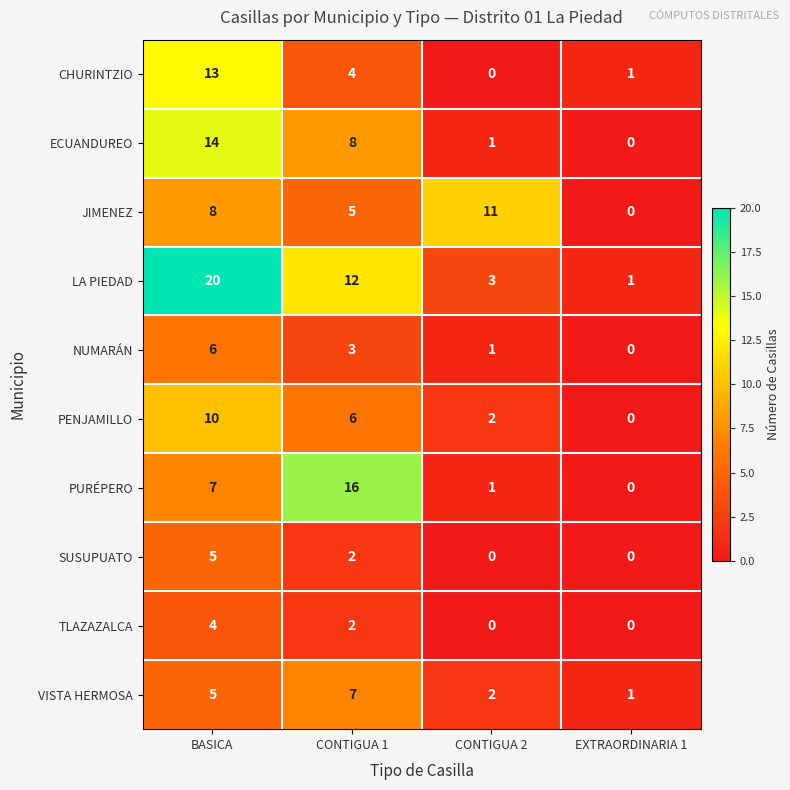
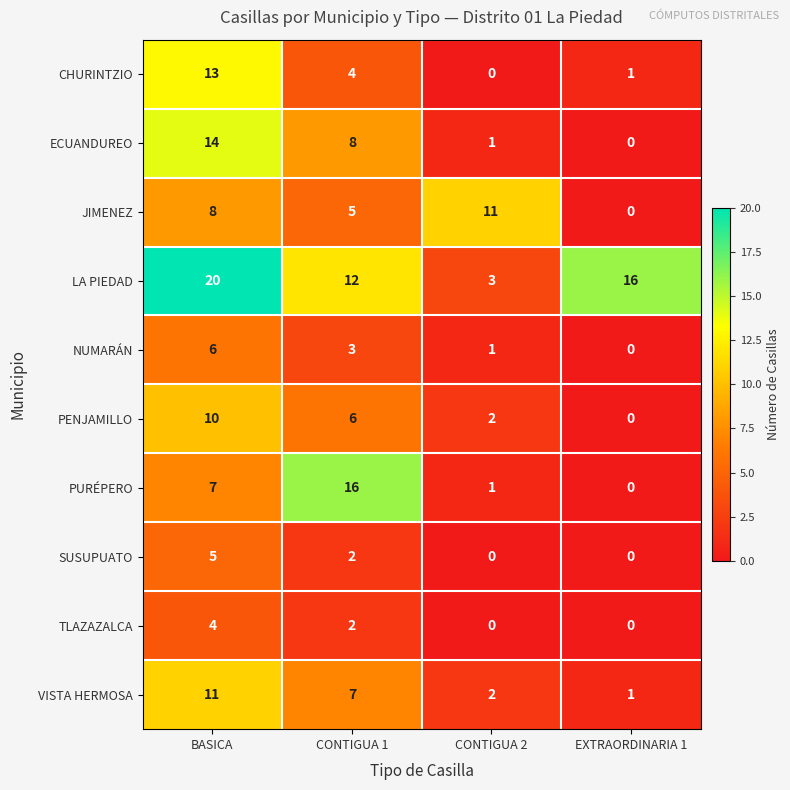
  {
    "CHURINTZIO": {
      "BASICA": 13,
      "CONTIGUA 1": 4,
      "CONTIGUA 2": 0,
      "EXTRAORDINARIA 1": 1
    },
    "ECUANDUREO": {
      "BASICA": 14,
      "CONTIGUA 1": 8,
      "CONTIGUA 2": 1,
      "EXTRAORDINARIA 1": 0
    },
    "JIMENEZ": {
      "BASICA": 8,
      "CONTIGUA 1": 5,
      "CONTIGUA 2": 11,
      "EXTRAORDINARIA 1": 0
    },
    "LA PIEDAD": {
      "BASICA": 20,
      "CONTIGUA 1": 12,
      "CONTIGUA 2": 3,
-     "EXTRAORDINARIA 1": 1
+     "EXTRAORDINARIA 1": 16
    },
    "NUMARÁN": {
      "BASICA": 6,
      "CONTIGUA 1": 3,
      "CONTIGUA 2": 1,
      "EXTRAORDINARIA 1": 0
    },
    "PENJAMILLO": {
      "BASICA": 10,
      "CONTIGUA 1": 6,
      "CONTIGUA 2": 2,
      "EXTRAORDINARIA 1": 0
    },
    "PURÉPERO": {
      "BASICA": 7,
      "CONTIGUA 1": 16,
      "CONTIGUA 2": 1,
      "EXTRAORDINARIA 1": 0
    },
    "SUSUPUATO": {
      "BASICA": 5,
      "CONTIGUA 1": 2,
      "CONTIGUA 2": 0,
      "EXTRAORDINARIA 1": 0
    },
    "TLAZAZALCA": {
      "BASICA": 4,
      "CONTIGUA 1": 2,
      "CONTIGUA 2": 0,
      "EXTRAORDINARIA 1": 0
    },
    "VISTA HERMOSA": {
-     "BASICA": 5,
+     "BASICA": 11,
      "CONTIGUA 1": 7,
      "CONTIGUA 2": 2,
      "EXTRAORDINARIA 1": 1
    }
  }
